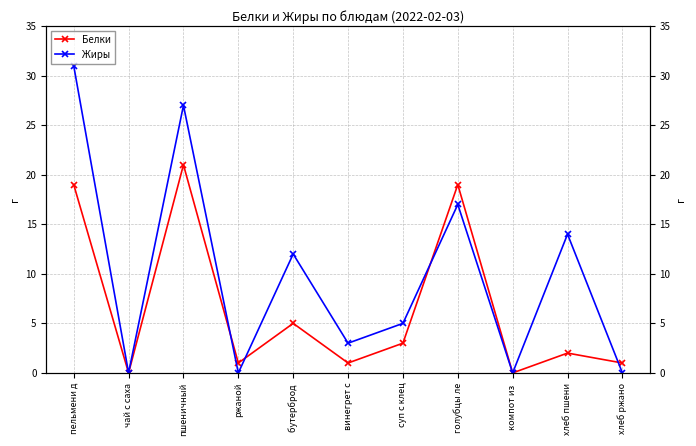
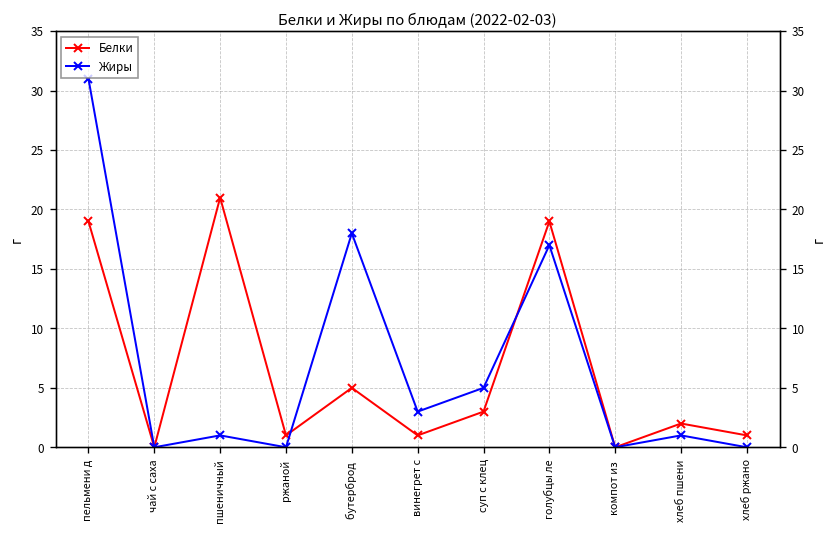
  {
    "Белки": {
      "пельмени д": 19,
      "пшеничный": 21,
      "ржаной": 1,
      "бутерброд": 5,
      "винегрет с": 1,
      "суп с клец": 3,
      "голубцы ле": 19,
      "хлеб пшени": 2,
      "хлеб ржано": 1
    },
    "Жиры": {
      "пельмени д": 31,
-     "пшеничный": 27,
+     "пшеничный": 1,
      "ржаной": 0,
-     "бутерброд": 12,
+     "бутерброд": 18,
      "винегрет с": 3,
      "суп с клец": 5,
      "голубцы ле": 17,
-     "хлеб пшени": 14,
+     "хлеб пшени": 1,
      "хлеб ржано": 0
    }
  }
